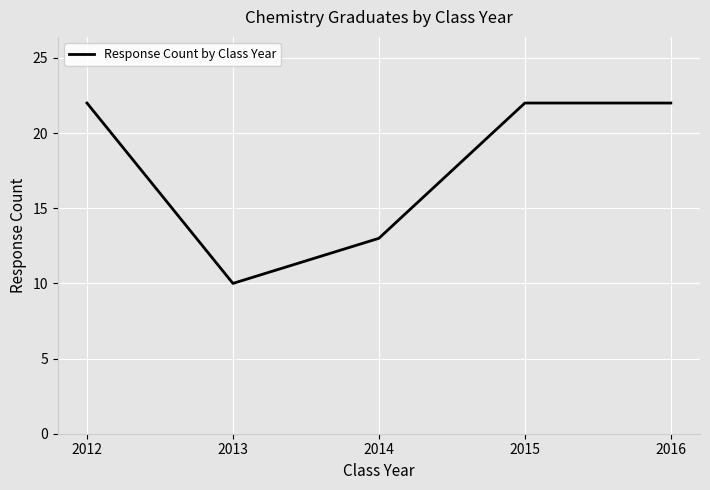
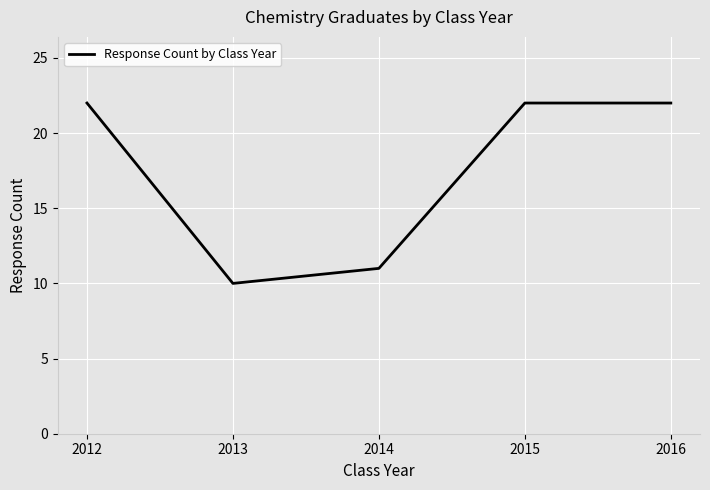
  {
    "2012": 22,
    "2013": 10,
-   "2014": 13,
+   "2014": 11,
    "2015": 22,
    "2016": 22
  }
